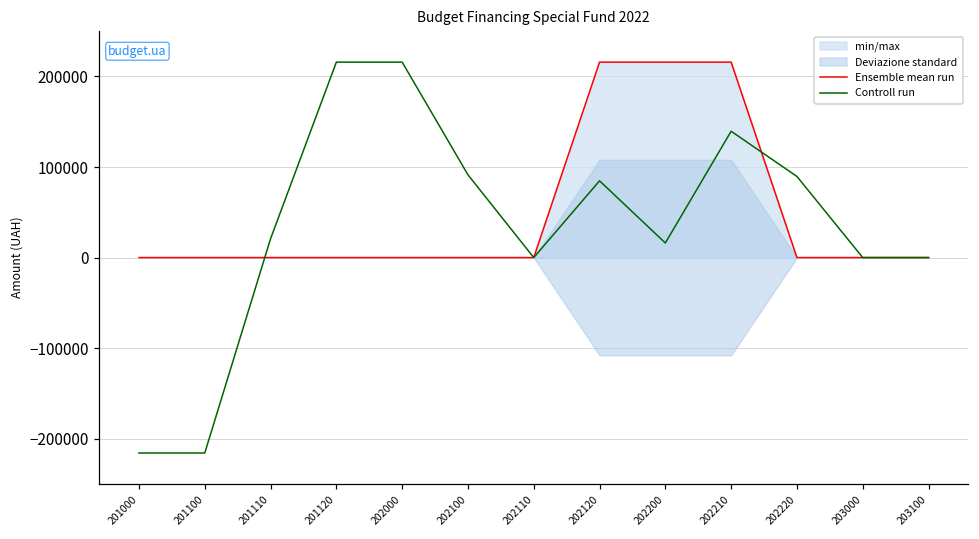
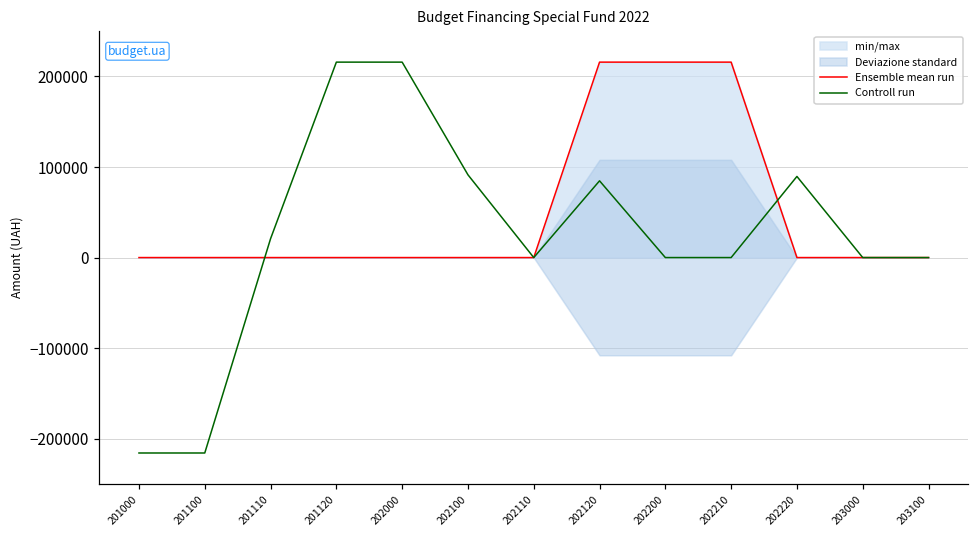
  {
    "Controll run": {
      "201000": -220000,
      "201100": -220000,
      "201110": 20000,
      "201120": 220000,
      "202000": 220000,
      "202100": 90000,
      "202120": 80000,
-     "202200": 20000,
-     "202210": 140000,
+     "202200": 0,
+     "202210": 0,
      "202220": 90000
    }
  }
